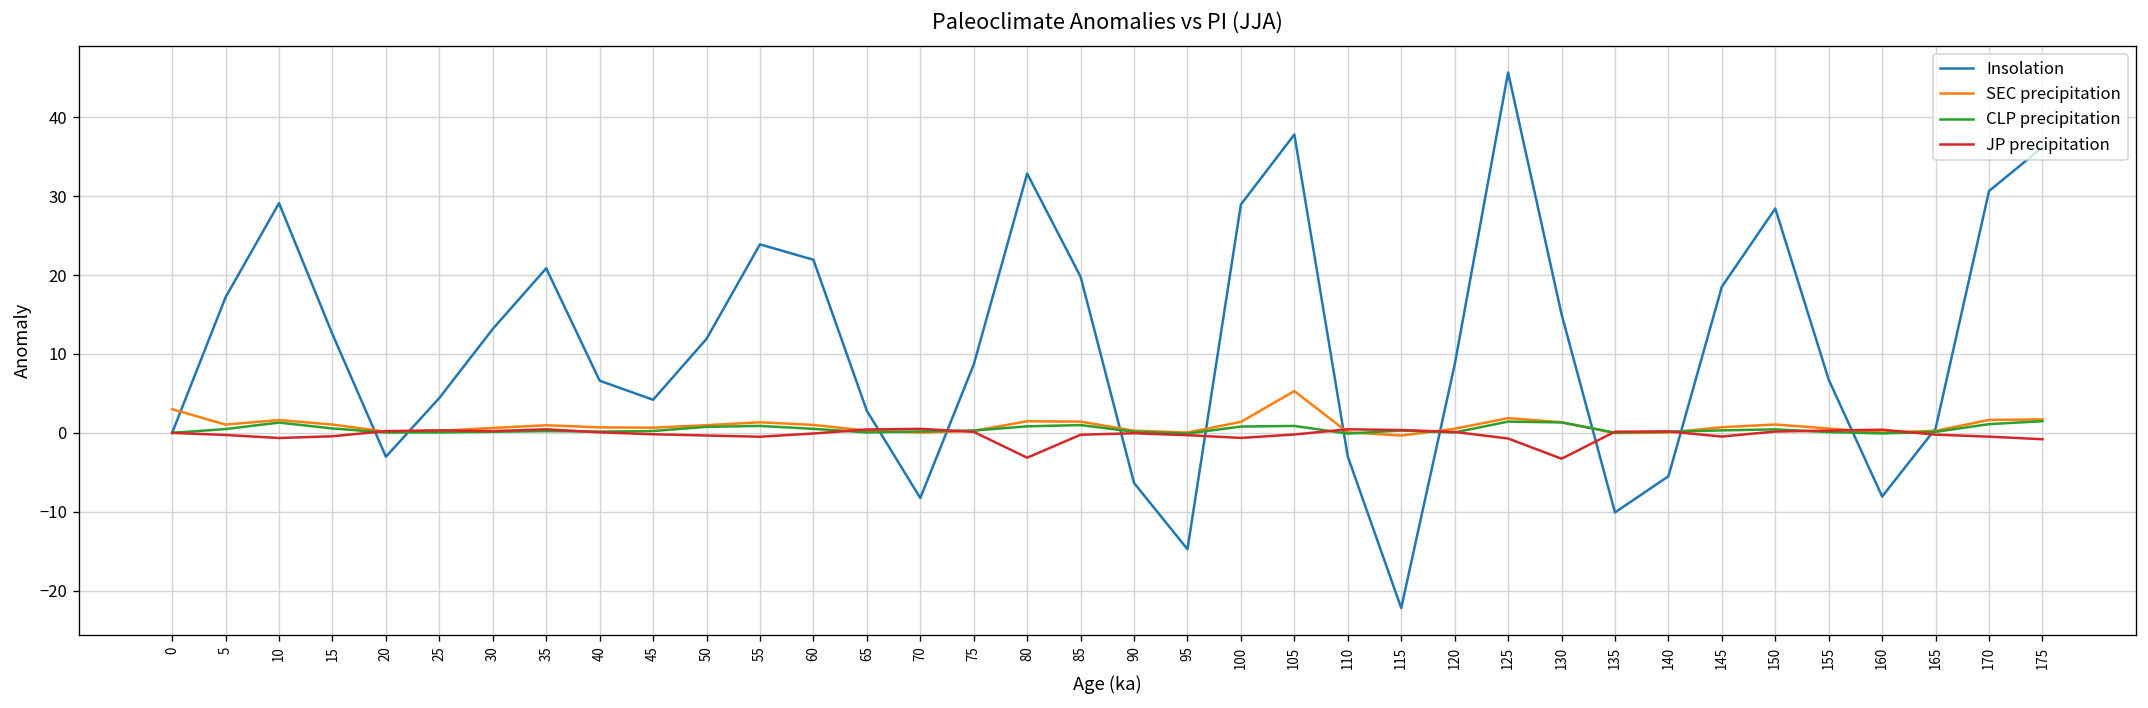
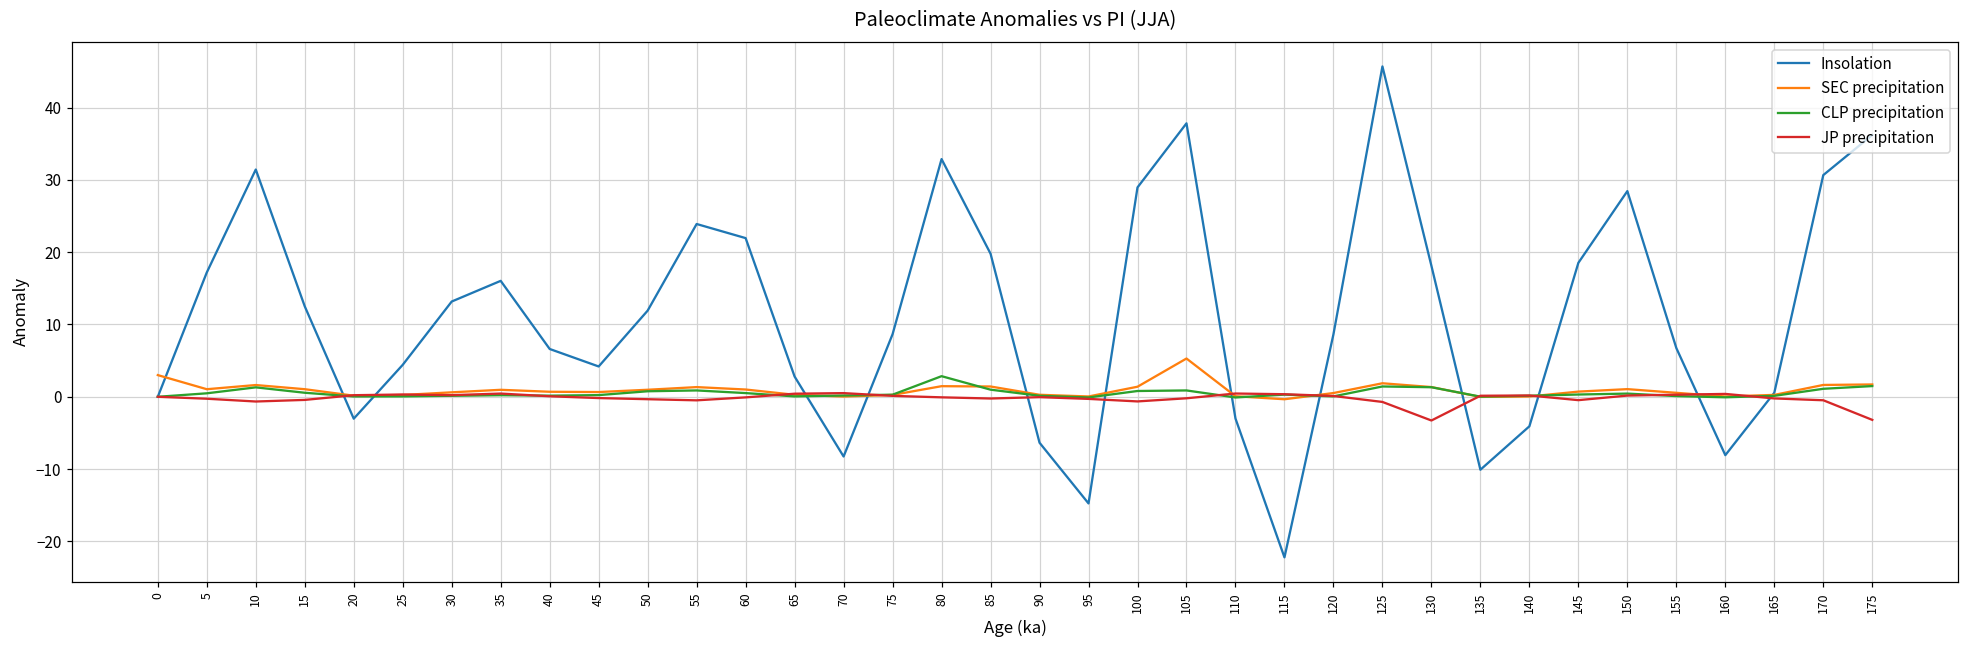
  {
    "Insolation": {
      "5": 17,
-     "10": 29,
+     "10": 31,
      "15": 13,
      "20": -3,
      "25": 4,
      "30": 13,
-     "35": 21,
+     "35": 16,
      "40": 7,
      "45": 4,
      "50": 12,
      "55": 24,
      "60": 22,
      "65": 3,
      "70": -8,
      "75": 9,
      "80": 33,
      "85": 20,
      "90": -6,
      "95": -15,
      "100": 29,
      "105": 38,
      "110": -3,
      "115": -22,
      "120": 9,
      "125": 46,
-     "130": 15,
+     "130": 18,
      "135": -10,
-     "140": -6,
+     "140": -4,
      "145": 19,
      "150": 28,
      "155": 7,
      "160": -8,
      "170": 31
    },
    "SEC precipitation": {
      "0": 3,
      "5": 1,
      "15": 1,
      "35": 1,
      "40": 1,
      "45": 1,
      "55": 1,
      "60": 1,
      "80": 1,
      "85": 1,
      "100": 1,
      "105": 5,
      "115": 0,
      "120": 1,
      "125": 2,
      "145": 1,
      "150": 1,
      "170": 2
    },
    "CLP precipitation": {
      "5": 0,
      "15": 1,
      "45": 0,
      "55": 1,
      "60": 1,
-     "80": 1,
+     "80": 3,
      "85": 1,
      "100": 1,
      "105": 1,
      "125": 1,
      "145": 0,
      "170": 1
    },
    "JP precipitation": {
      "5": 0,
      "10": -1,
      "15": 0,
      "45": 0,
      "50": 0,
      "55": 0,
      "60": 0,
-     "80": -3,
+     "80": 0,
      "85": 0,
      "100": -1,
      "105": 0,
      "125": -1,
      "130": -3,
      "145": 0,
      "170": 0,
-     "175": -1
+     "175": -3
    }
  }
